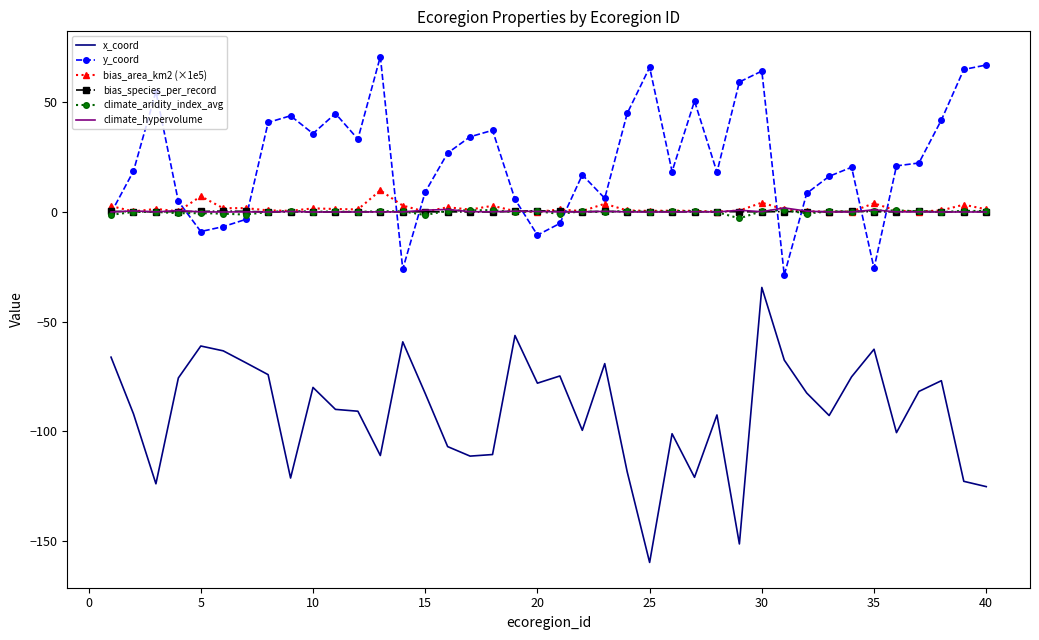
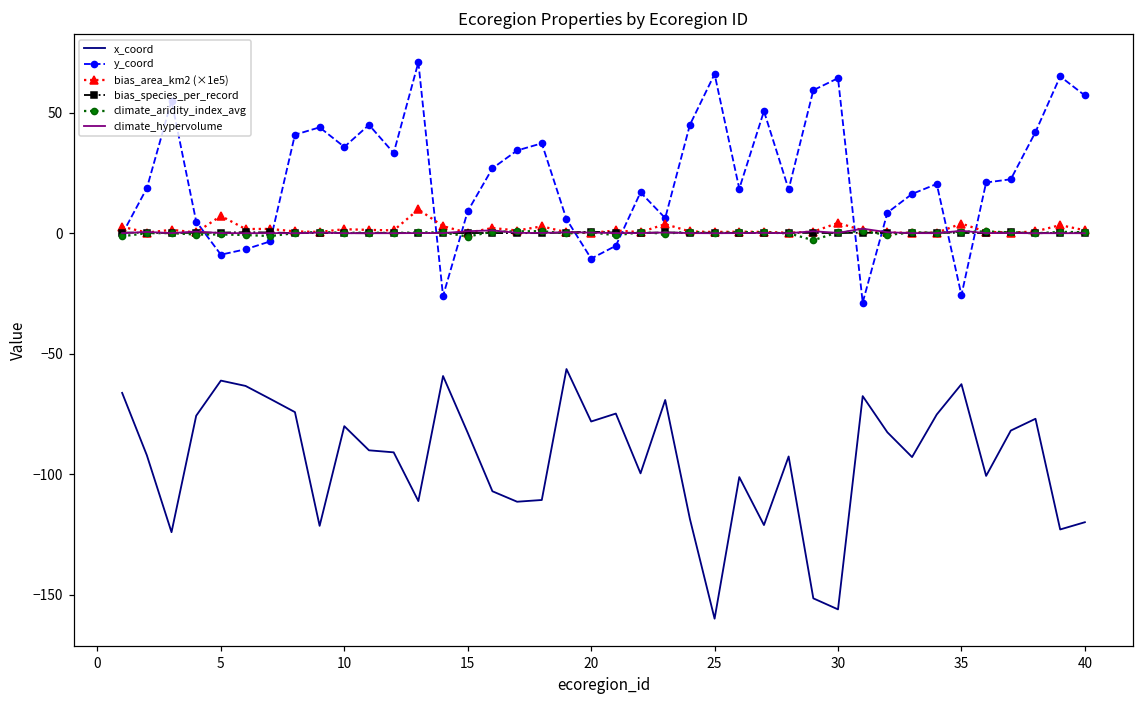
  {
    "x_coord": {
      "5": -61,
      "10": -80,
      "15": -83,
      "20": -78,
      "25": -160,
-     "30": -34,
+     "30": -156,
      "35": -63,
-     "40": -125
+     "40": -120
    },
    "y_coord": {
      "5": -9,
      "10": 36,
      "15": 9,
      "20": -11,
      "25": 66,
      "30": 64,
      "35": -26,
-     "40": 67
+     "40": 57
    },
    "bias_area_km2 (×1e5)": {
      "5": 7,
      "10": 2,
      "30": 4,
      "35": 4
    },
    "climate_aridity_index_avg": {
      "15": -1
    }
  }
